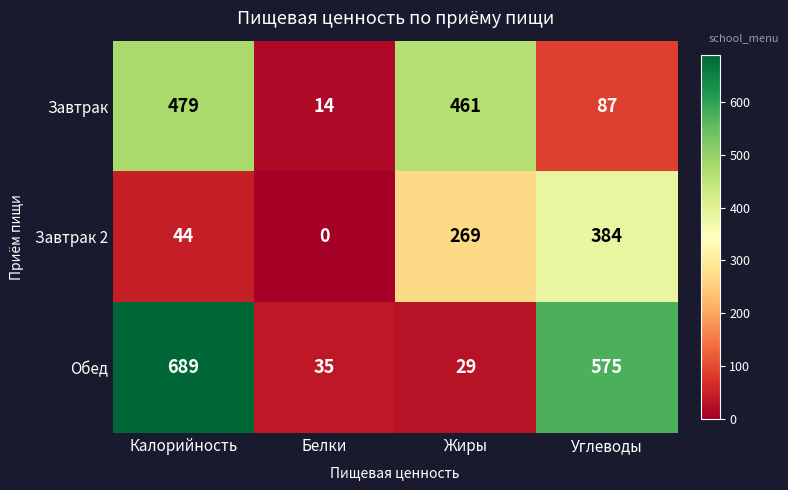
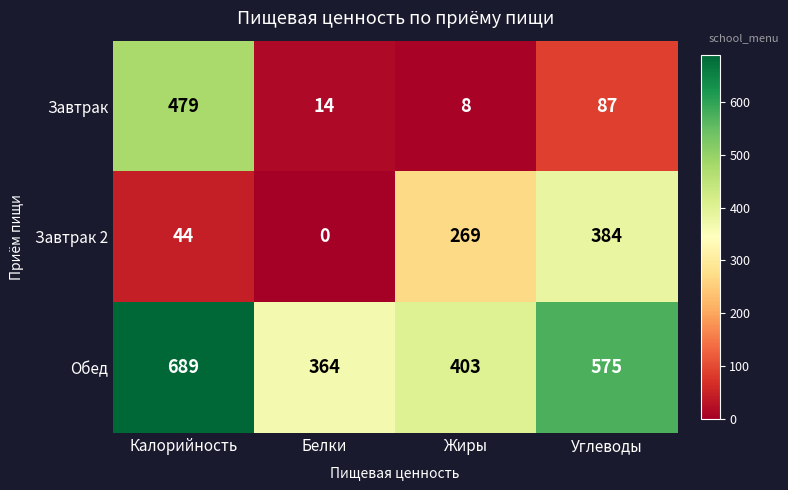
  {
    "Завтрак": {
      "Калорийность": 479,
      "Белки": 14,
-     "Жиры": 461,
+     "Жиры": 8,
      "Углеводы": 87
    },
    "Завтрак 2": {
      "Калорийность": 44,
      "Белки": 0,
      "Жиры": 269,
      "Углеводы": 384
    },
    "Обед": {
      "Калорийность": 689,
-     "Белки": 35,
-     "Жиры": 29,
+     "Белки": 364,
+     "Жиры": 403,
      "Углеводы": 575
    }
  }
